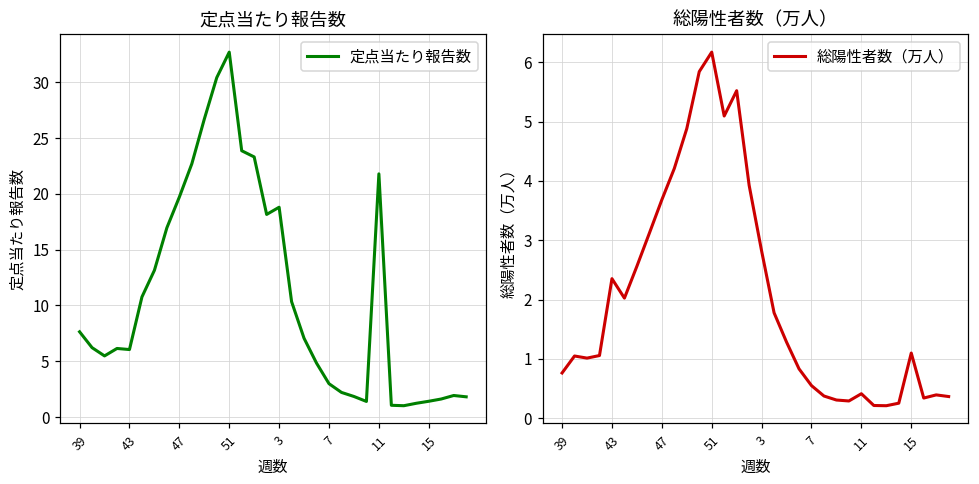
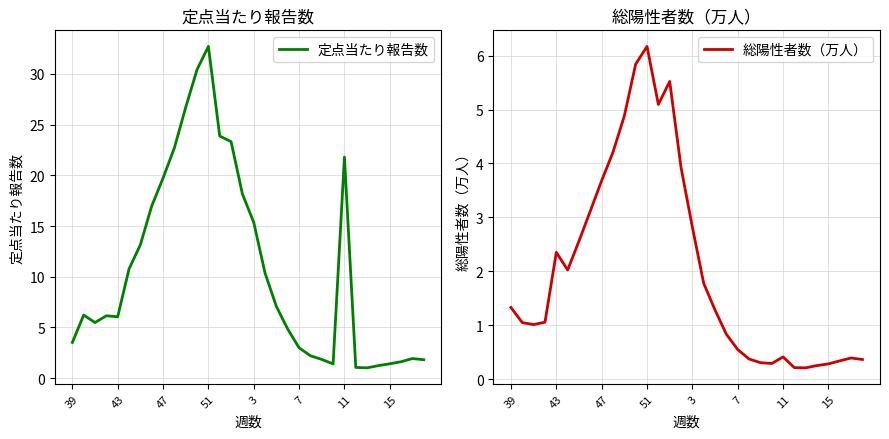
  {
    "定点当たり報告数": {
-     "39": 7.6,
+     "39": 3.5,
      "43": 6.1,
      "47": 19.7,
      "51": 32.7,
-     "3": 18.8,
+     "3": 15.4,
      "7": 3.0,
      "11": 21.8,
      "15": 1.4
    },
    "総陽性者数（万人）": {
-     "39": 0.8,
+     "39": 1.3,
      "43": 2.4,
      "47": 3.7,
      "51": 6.2,
      "3": 2.8,
      "7": 0.5,
      "11": 0.4,
-     "15": 1.1
+     "15": 0.3
    }
  }
